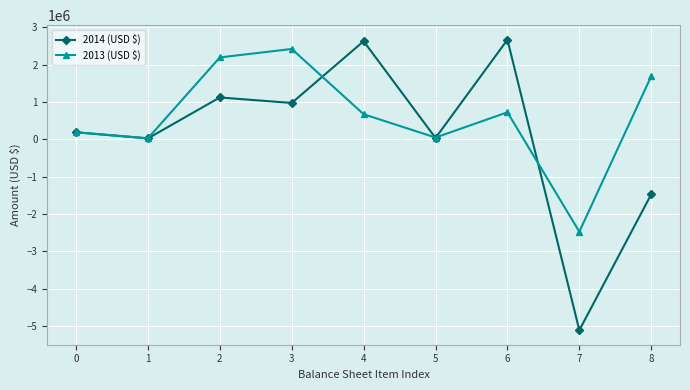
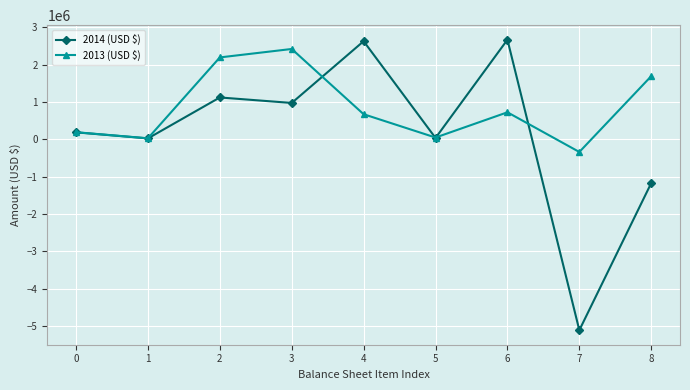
  {
    "2014 (USD $)": {
      "2": 1100000,
      "3": 1000000,
      "4": 2600000,
      "6": 2700000,
      "7": -5100000,
-     "8": -1500000
+     "8": -1200000
    },
    "2013 (USD $)": {
      "2": 2200000,
      "3": 2400000,
      "4": 700000,
      "6": 700000,
-     "7": -2500000,
+     "7": -300000,
      "8": 1700000
    }
  }
